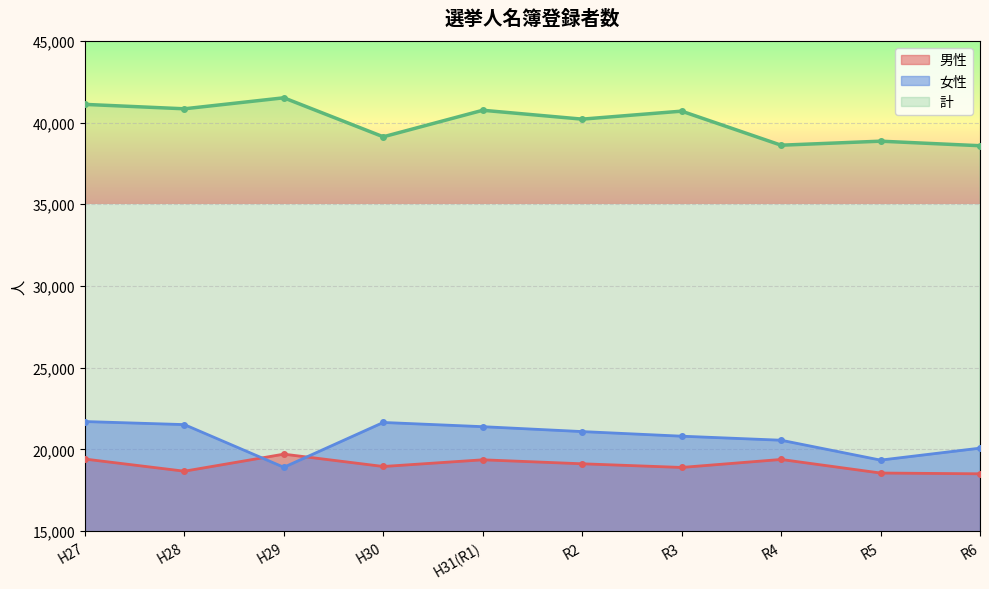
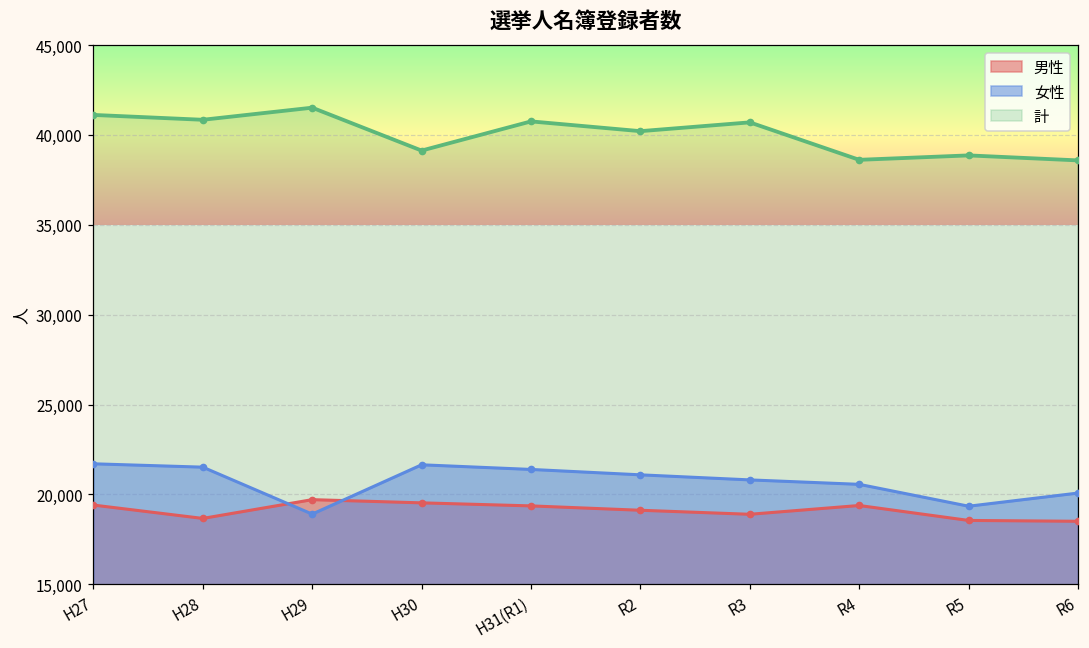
  {
    "男性": {
      "H27": "19,400",
      "H28": "18,700",
      "H29": "19,700",
-     "H30": "19,000",
+     "H30": "19,500",
      "H31(R1)": "19,400",
      "R2": "19,100",
      "R3": "18,900",
      "R4": "19,400",
      "R5": "18,600",
      "R6": "18,500"
    },
    "女性": {
      "H27": "21,700",
      "H28": "21,500",
      "H29": "18,900",
      "H30": "21,600",
      "H31(R1)": "21,400",
      "R2": "21,100",
      "R3": "20,800",
      "R4": "20,600",
      "R5": "19,300",
      "R6": "20,100"
    },
    "計": {
      "H27": "41,100",
      "H28": "40,800",
      "H29": "41,500",
      "H30": "39,100",
      "H31(R1)": "40,800",
      "R2": "40,200",
      "R3": "40,700",
      "R4": "38,600",
      "R5": "38,900",
      "R6": "38,600"
    }
  }
